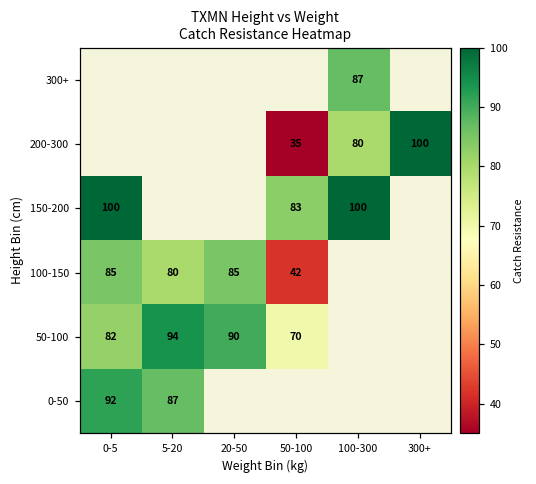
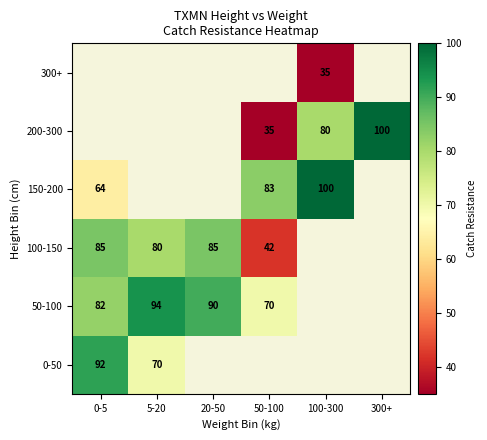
  {
    "300+": {
-     "100-300": 87
+     "100-300": 35
    },
    "200-300": {
      "50-100": 35,
      "100-300": 80,
      "300+": 100
    },
    "150-200": {
-     "0-5": 100,
+     "0-5": 64,
      "50-100": 83,
      "100-300": 100
    },
    "100-150": {
      "0-5": 85,
      "5-20": 80,
      "20-50": 85,
      "50-100": 42
    },
    "50-100": {
      "0-5": 82,
      "5-20": 94,
      "20-50": 90,
      "50-100": 70
    },
    "0-50": {
      "0-5": 92,
-     "5-20": 87
+     "5-20": 70
    }
  }
